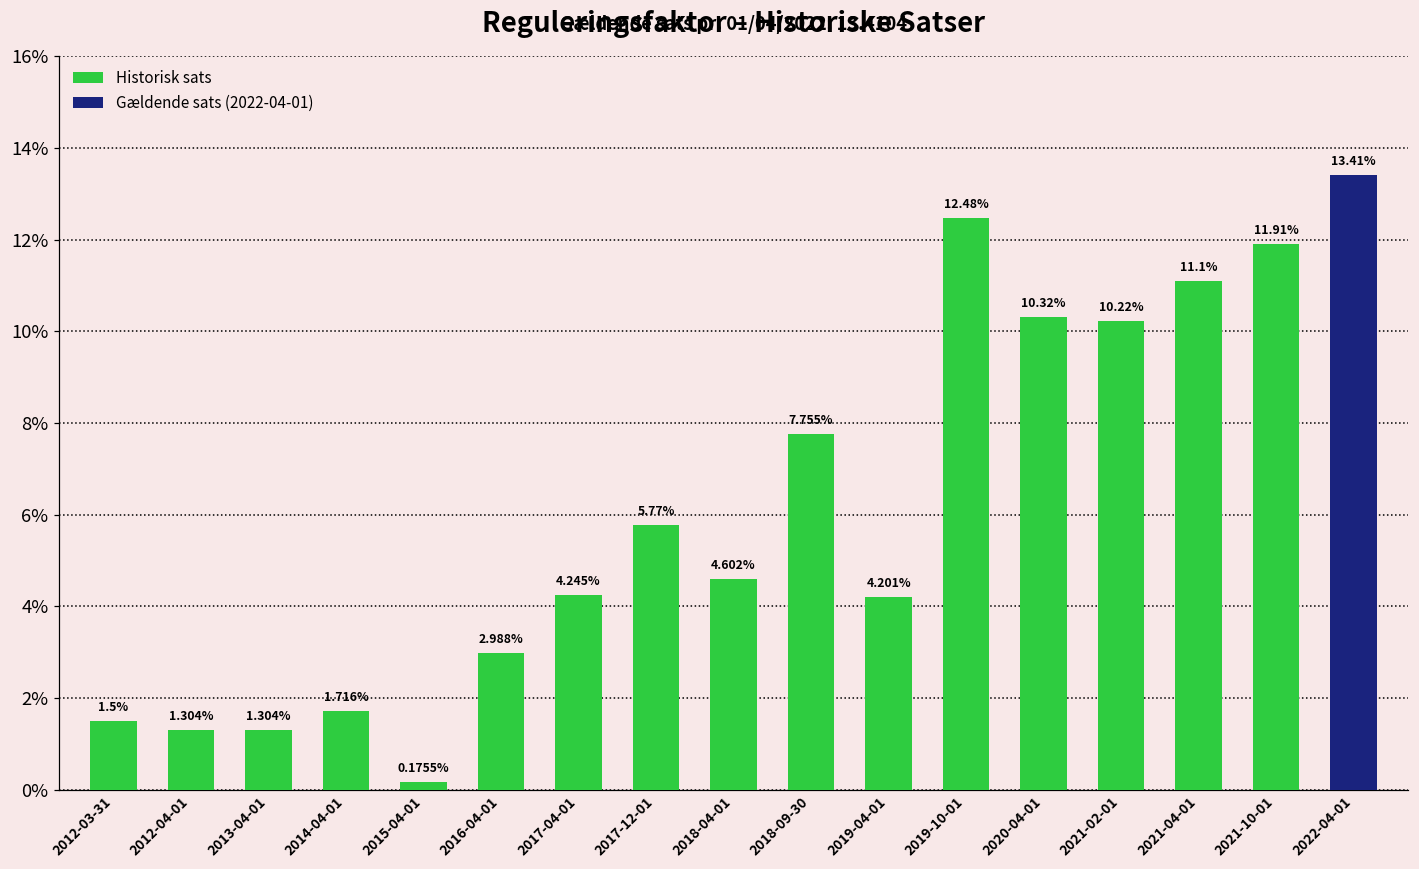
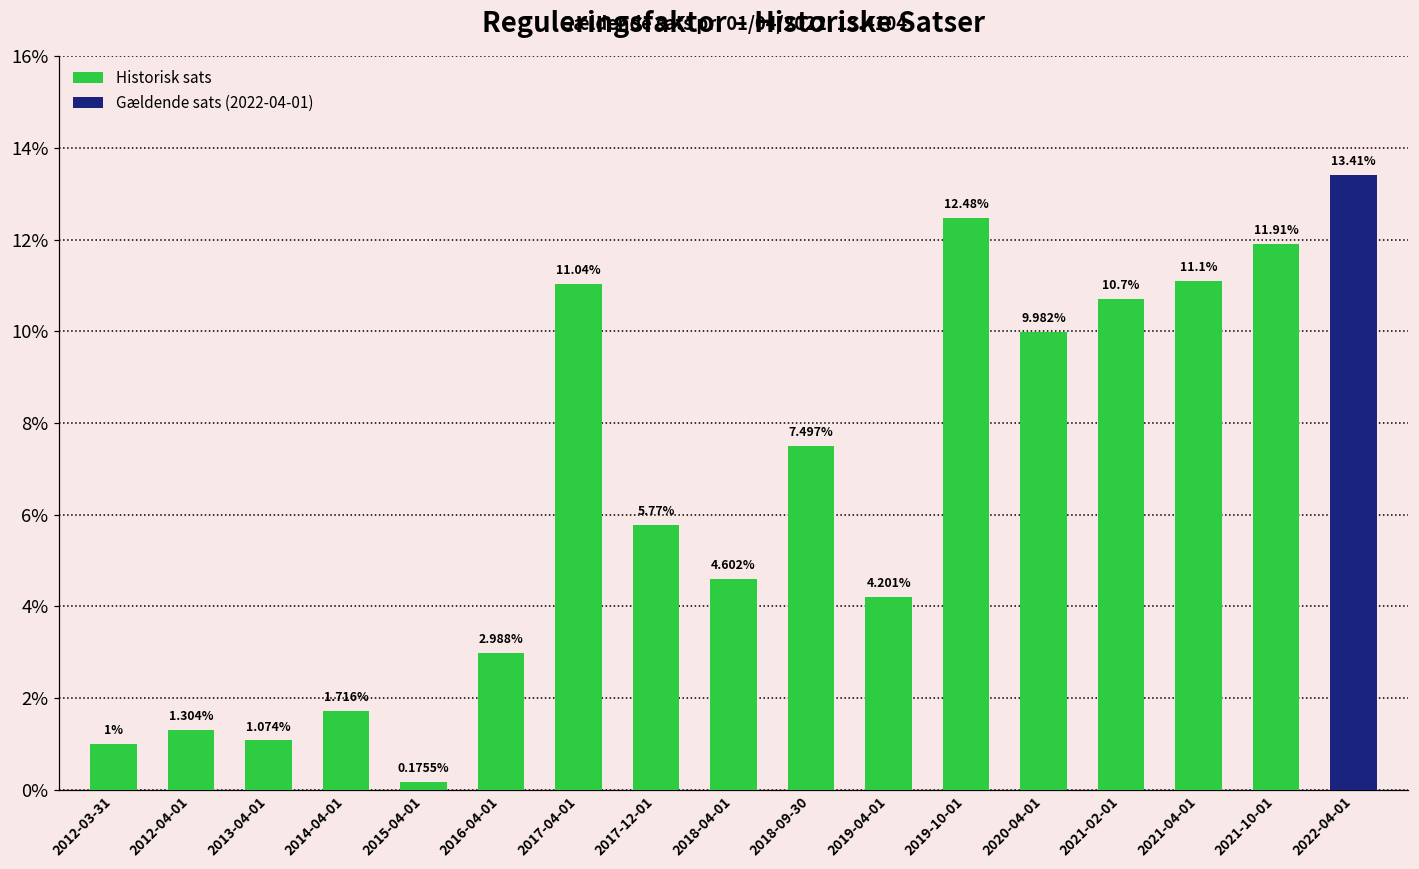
  {
-   "2012-03-31": "1.5%",
+   "2012-03-31": "1%",
    "2012-04-01": "1.304%",
-   "2013-04-01": "1.304%",
+   "2013-04-01": "1.074%",
    "2014-04-01": "1.716%",
    "2015-04-01": "0.1755%",
    "2016-04-01": "2.988%",
-   "2017-04-01": "4.245%",
+   "2017-04-01": "11.04%",
    "2017-12-01": "5.77%",
    "2018-04-01": "4.602%",
-   "2018-09-30": "7.755%",
+   "2018-09-30": "7.497%",
    "2019-04-01": "4.201%",
    "2019-10-01": "12.48%",
-   "2020-04-01": "10.32%",
-   "2021-02-01": "10.22%",
+   "2020-04-01": "9.982%",
+   "2021-02-01": "10.7%",
    "2021-04-01": "11.1%",
    "2021-10-01": "11.91%",
    "2022-04-01": "13.41%"
  }
